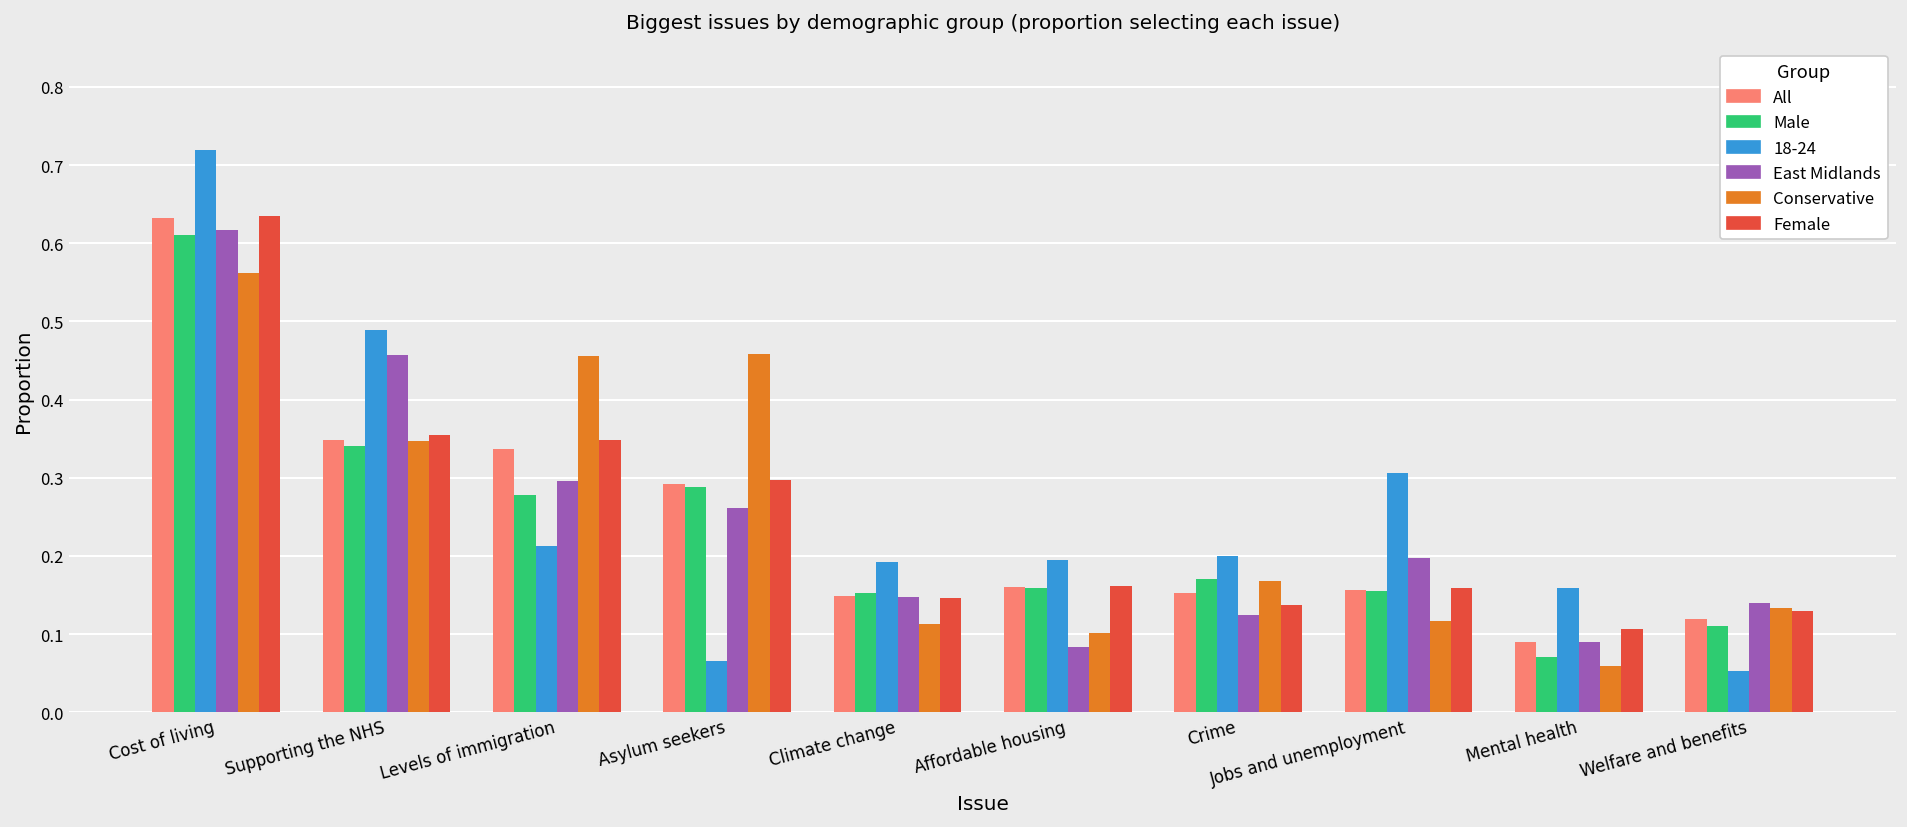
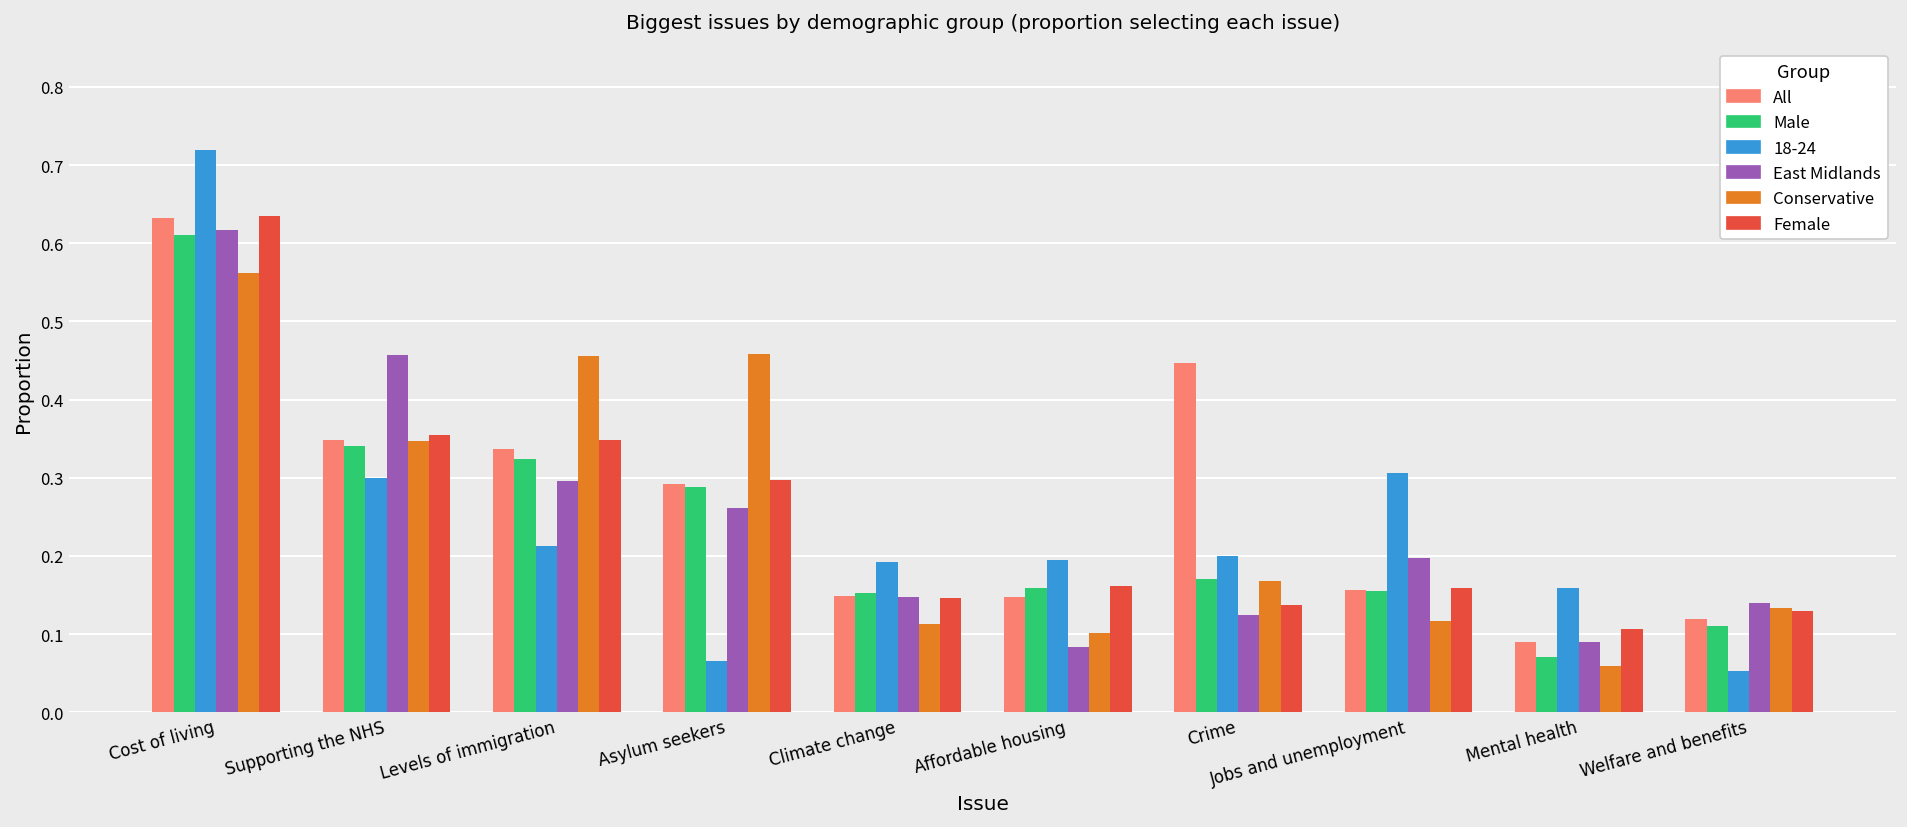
  {
    "All": {
      "Cost of living": 0.63,
      "Supporting the NHS": 0.35,
      "Levels of immigration": 0.34,
      "Asylum seekers": 0.29,
      "Climate change": 0.15,
-     "Affordable housing": 0.16,
-     "Crime": 0.15,
+     "Affordable housing": 0.15,
+     "Crime": 0.45,
      "Jobs and unemployment": 0.16,
      "Mental health": 0.09,
      "Welfare and benefits": 0.12
    },
    "Male": {
      "Cost of living": 0.61,
      "Supporting the NHS": 0.34,
-     "Levels of immigration": 0.28,
+     "Levels of immigration": 0.32,
      "Asylum seekers": 0.29,
      "Climate change": 0.15,
      "Affordable housing": 0.16,
      "Crime": 0.17,
      "Jobs and unemployment": 0.15,
      "Mental health": 0.07,
      "Welfare and benefits": 0.11
    },
    "18-24": {
      "Cost of living": 0.72,
-     "Supporting the NHS": 0.49,
+     "Supporting the NHS": 0.30,
      "Levels of immigration": 0.21,
      "Asylum seekers": 0.06,
      "Climate change": 0.19,
      "Affordable housing": 0.19,
      "Crime": 0.20,
      "Jobs and unemployment": 0.31,
      "Mental health": 0.16,
      "Welfare and benefits": 0.05
    },
    "East Midlands": {
      "Cost of living": 0.62,
      "Supporting the NHS": 0.46,
      "Levels of immigration": 0.30,
      "Asylum seekers": 0.26,
      "Climate change": 0.15,
      "Affordable housing": 0.08,
      "Crime": 0.12,
      "Jobs and unemployment": 0.20,
      "Mental health": 0.09,
      "Welfare and benefits": 0.14
    }
  }
